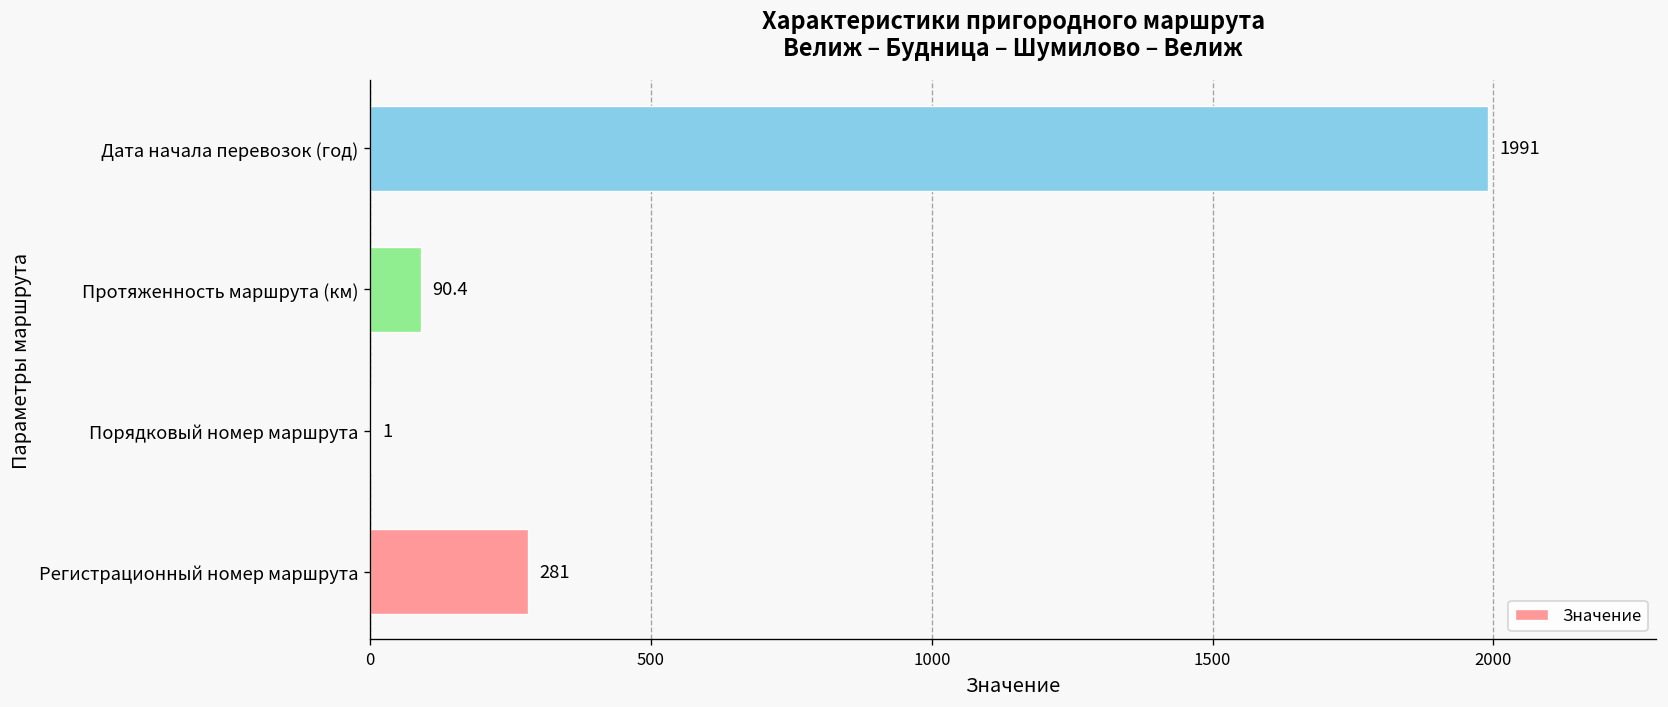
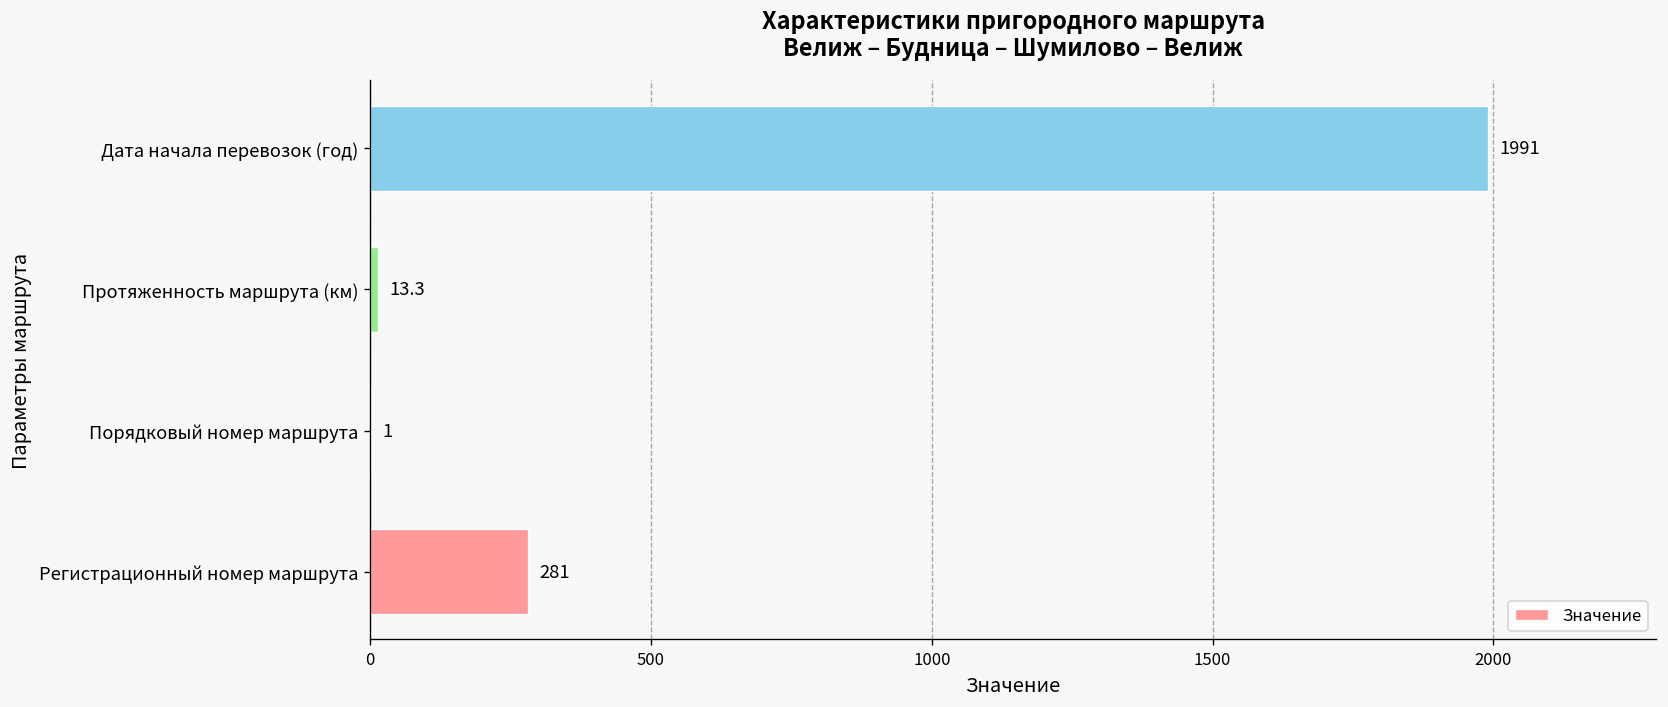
  {
    "Дата начала перевозок (год)": 1991,
-   "Протяженность маршрута (км)": 90.4,
+   "Протяженность маршрута (км)": 13.3,
    "Порядковый номер маршрута": 1,
    "Регистрационный номер маршрута": 281
  }
